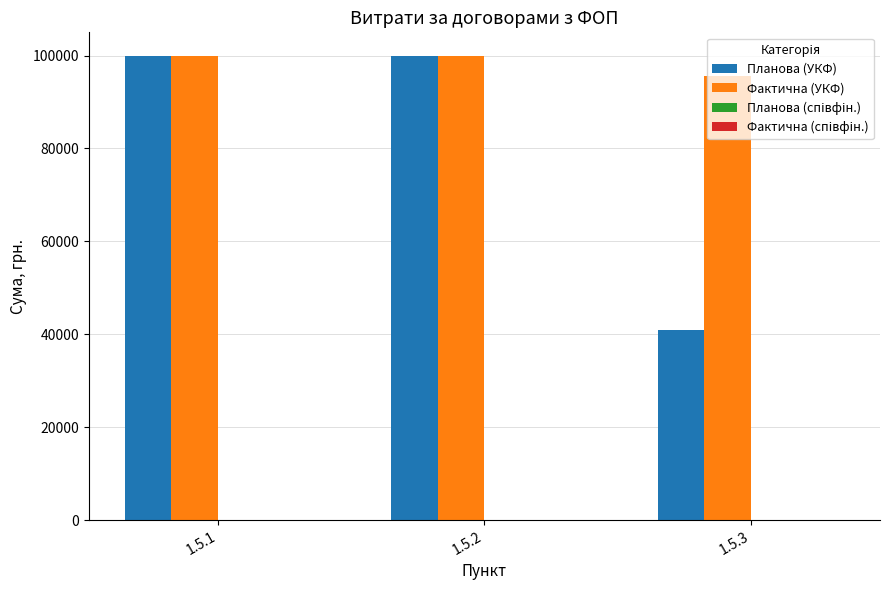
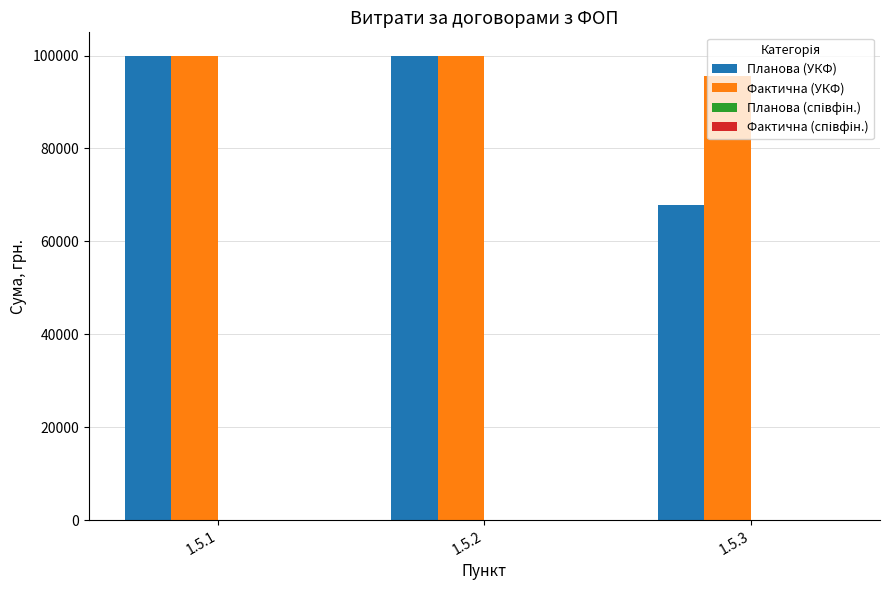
  {
    "Планова (УКФ)": {
      "1.5.1": 100000,
      "1.5.2": 100000,
-     "1.5.3": 41000
+     "1.5.3": 68000
    },
    "Фактична (УКФ)": {
      "1.5.1": 100000,
      "1.5.2": 100000
    },
    "Планова (співфін.)": {
      "1.5.1": 0,
      "1.5.2": 0,
      "1.5.3": 0
    },
    "Фактична (співфін.)": {
      "1.5.1": 0,
      "1.5.2": 0,
      "1.5.3": 0
    }
  }
